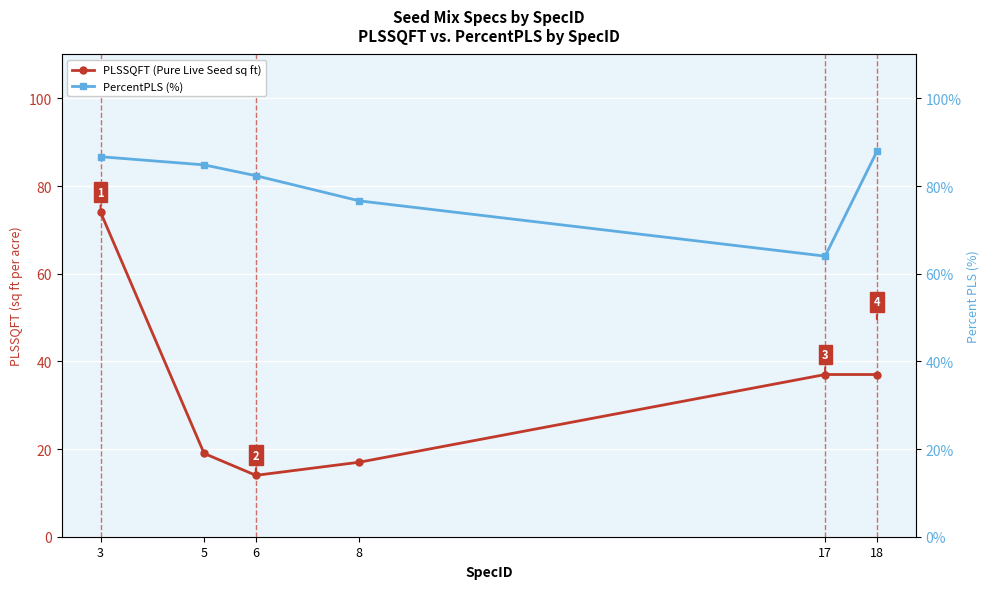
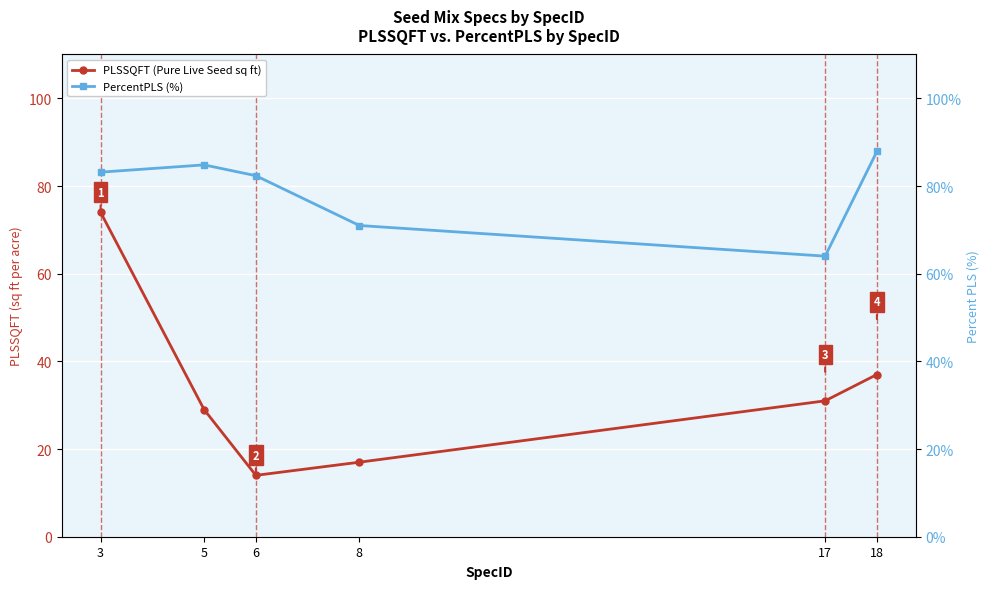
  {
    "PLSSQFT (Pure Live Seed sq ft)": {
-     "5": "19",
+     "5": "29",
      "8": "17",
-     "17": "37",
+     "17": "31",
      "18": "37"
    },
    "PercentPLS (%)": {
-     "3": "87%",
+     "3": "83%",
      "5": "85%",
      "6": "82%",
-     "8": "77%",
+     "8": "71%",
      "17": "64%",
      "18": "88%"
    }
  }
